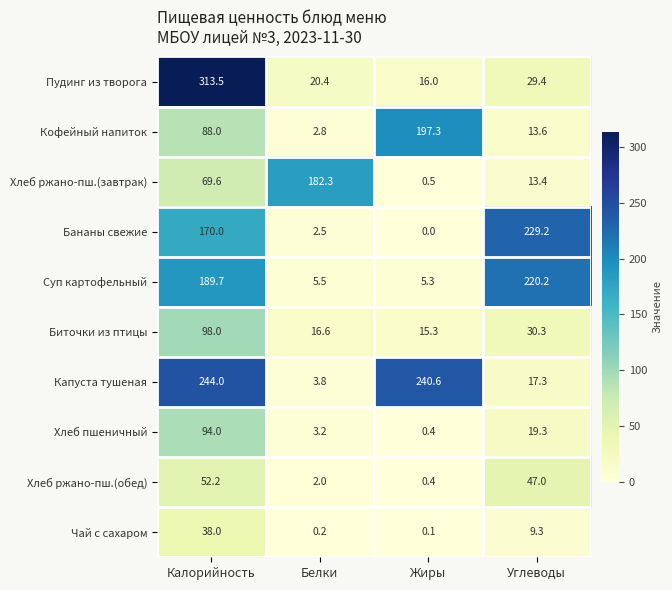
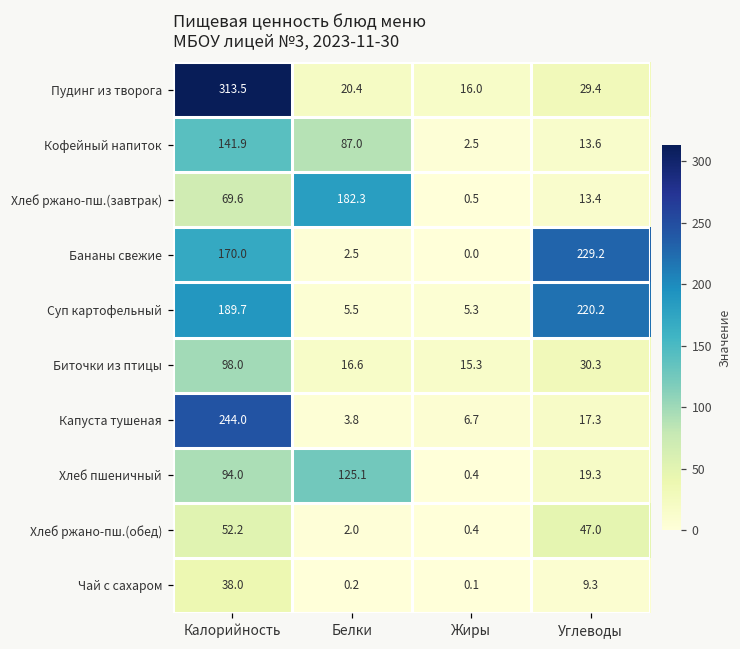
  {
    "Пудинг из творога": {
      "Калорийность": 313.5,
      "Белки": 20.4,
      "Жиры": 16.0,
      "Углеводы": 29.4
    },
    "Кофейный напиток": {
-     "Калорийность": 88.0,
-     "Белки": 2.8,
-     "Жиры": 197.3,
+     "Калорийность": 141.9,
+     "Белки": 87.0,
+     "Жиры": 2.5,
      "Углеводы": 13.6
    },
    "Хлеб ржано-пш.(завтрак)": {
      "Калорийность": 69.6,
      "Белки": 182.3,
      "Жиры": 0.5,
      "Углеводы": 13.4
    },
    "Бананы свежие": {
      "Калорийность": 170.0,
      "Белки": 2.5,
      "Жиры": 0.0,
      "Углеводы": 229.2
    },
    "Суп картофельный": {
      "Калорийность": 189.7,
      "Белки": 5.5,
      "Жиры": 5.3,
      "Углеводы": 220.2
    },
    "Биточки из птицы": {
      "Калорийность": 98.0,
      "Белки": 16.6,
      "Жиры": 15.3,
      "Углеводы": 30.3
    },
    "Капуста тушеная": {
      "Калорийность": 244.0,
      "Белки": 3.8,
-     "Жиры": 240.6,
+     "Жиры": 6.7,
      "Углеводы": 17.3
    },
    "Хлеб пшеничный": {
      "Калорийность": 94.0,
-     "Белки": 3.2,
+     "Белки": 125.1,
      "Жиры": 0.4,
      "Углеводы": 19.3
    },
    "Хлеб ржано-пш.(обед)": {
      "Калорийность": 52.2,
      "Белки": 2.0,
      "Жиры": 0.4,
      "Углеводы": 47.0
    },
    "Чай с сахаром": {
      "Калорийность": 38.0,
      "Белки": 0.2,
      "Жиры": 0.1,
      "Углеводы": 9.3
    }
  }
